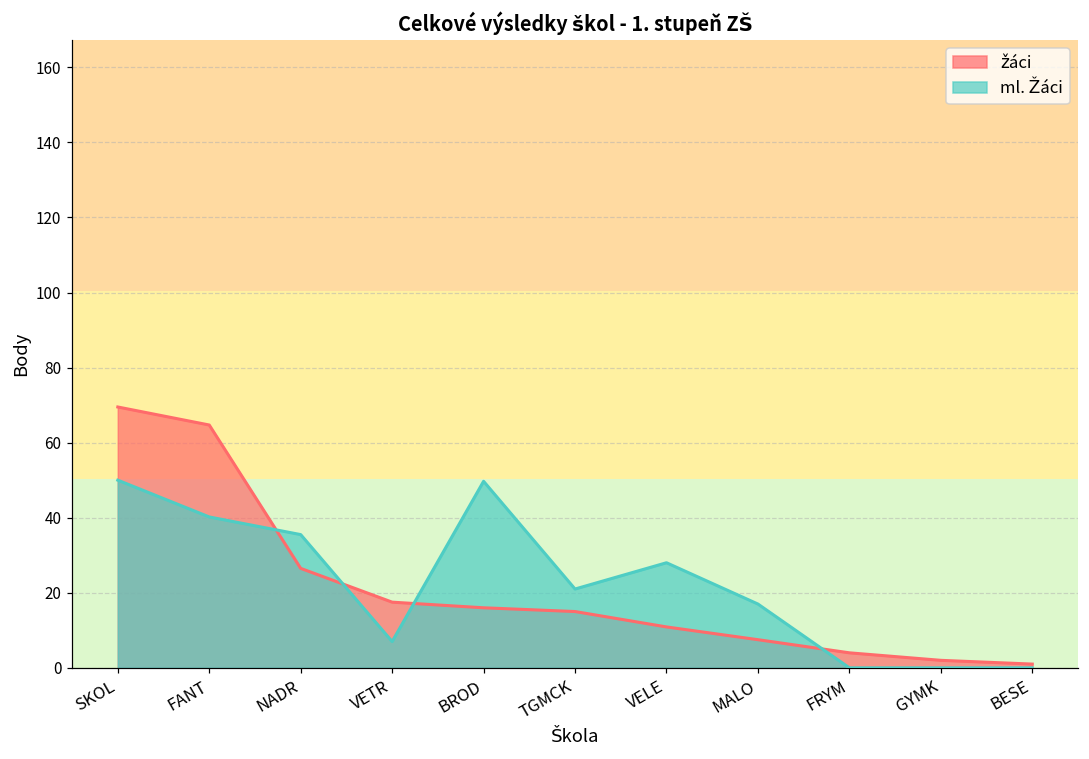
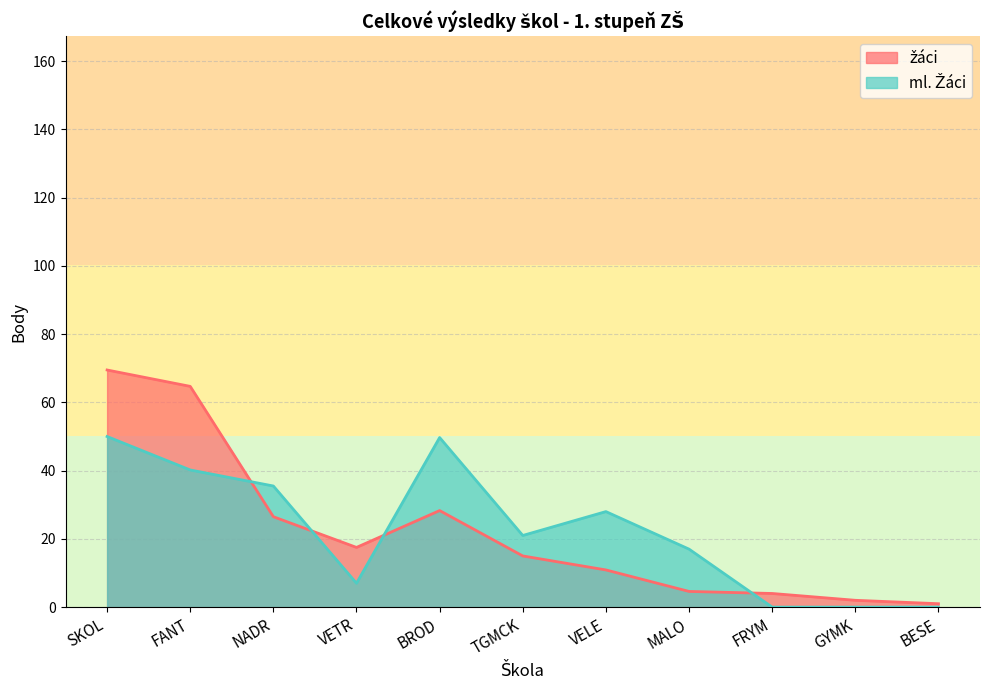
  {
    "žáci": {
      "SKOL": 70,
      "FANT": 65,
      "NADR": 27,
      "VETR": 18,
-     "BROD": 16,
+     "BROD": 28,
      "TGMCK": 15,
      "VELE": 11,
-     "MALO": 8,
+     "MALO": 5,
      "FRYM": 4,
      "GYMK": 2,
      "BESE": 1
    },
    "ml. Žáci": {
      "SKOL": 50,
      "FANT": 40,
      "NADR": 36,
      "VETR": 7,
      "BROD": 50,
      "TGMCK": 21,
      "VELE": 28,
      "MALO": 17,
      "FRYM": 0,
      "GYMK": 0,
      "BESE": 0
    }
  }
